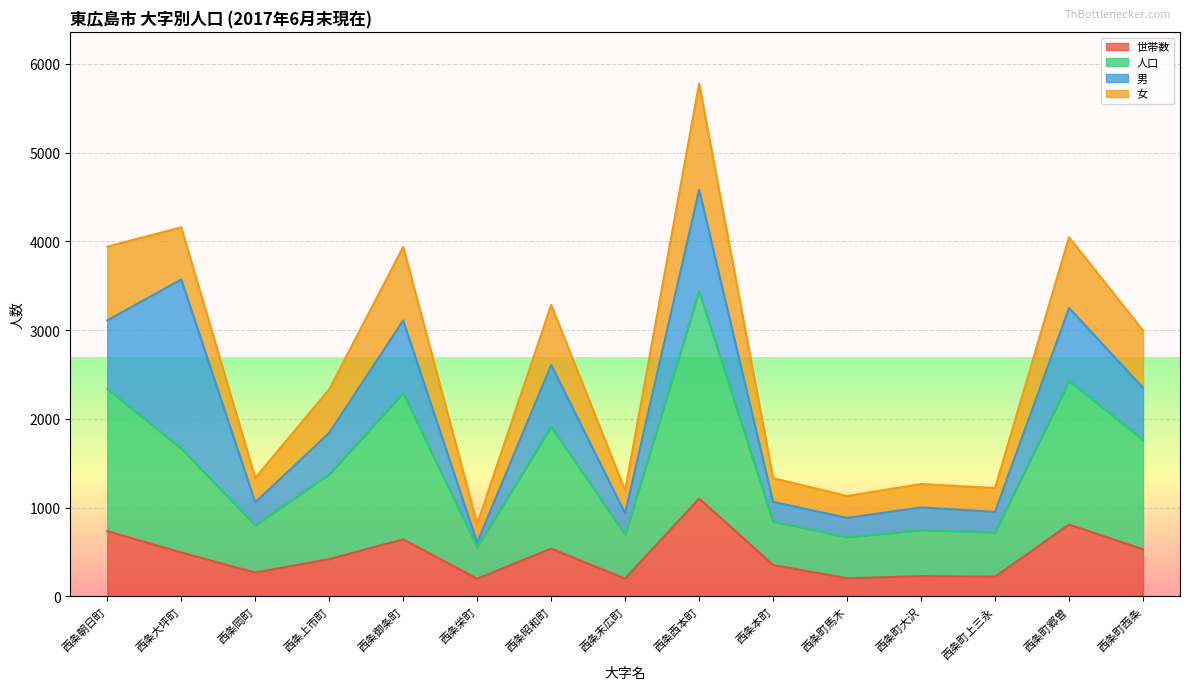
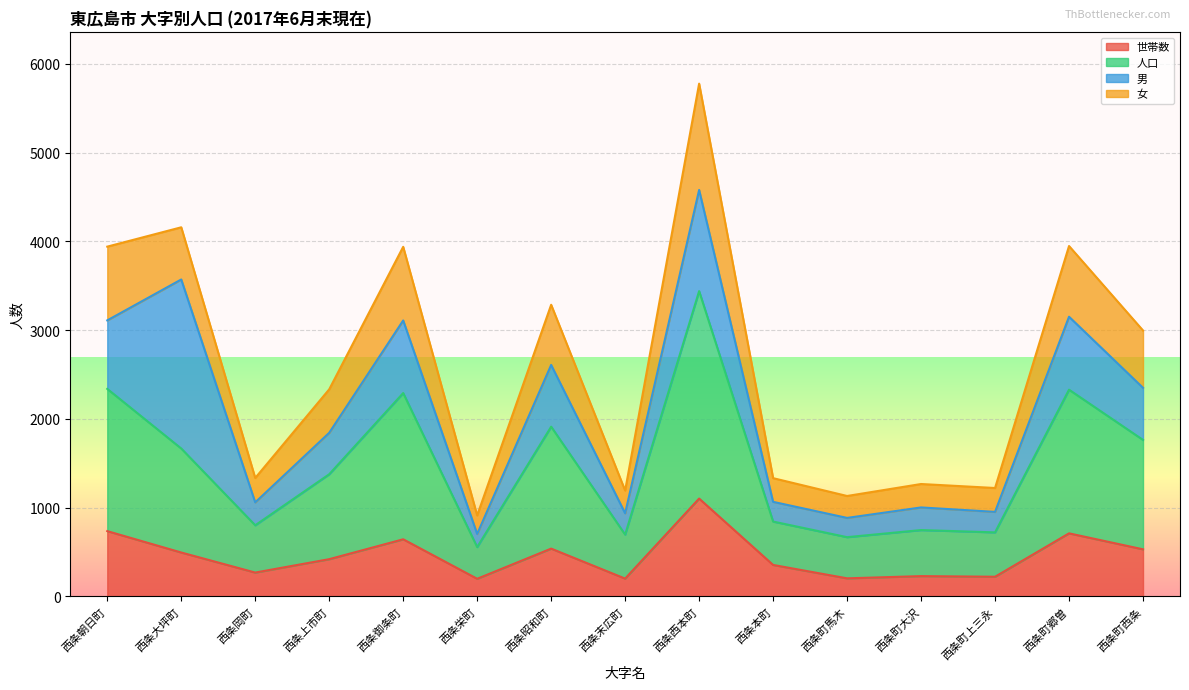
  {
    "世帯数": {
      "西条朝日町": 700,
      "西条大坪町": 500,
      "西条岡町": 300,
      "西条上市町": 400,
      "西条御条町": 600,
      "西条栄町": 200,
      "西条昭和町": 500,
      "西条末広町": 200,
      "西条西本町": 1100,
      "西条本町": 400,
      "西条町馬木": 200,
      "西条町大沢": 200,
      "西条町上三永": 200,
-     "西条町郷曽": 800,
+     "西条町郷曽": 700,
      "西条町西条": 500
    },
    "人口": {
      "西条朝日町": 1600,
      "西条大坪町": 1200,
      "西条岡町": 500,
      "西条上市町": 1000,
      "西条御条町": 1600,
      "西条栄町": 400,
      "西条昭和町": 1400,
      "西条末広町": 500,
      "西条西本町": 2300,
      "西条本町": 500,
      "西条町馬木": 500,
      "西条町大沢": 500,
      "西条町上三永": 500,
      "西条町郷曽": 1600,
      "西条町西条": 1200
    },
    "男": {
      "西条朝日町": 800,
      "西条大坪町": 1900,
      "西条岡町": 300,
      "西条上市町": 500,
      "西条御条町": 800,
-     "西条栄町": 50,
+     "西条栄町": 150,
      "西条昭和町": 700,
      "西条末広町": 200,
      "西条西本町": 1100,
      "西条本町": 200,
      "西条町馬木": 200,
      "西条町大沢": 300,
      "西条町上三永": 200,
      "西条町郷曽": 800,
      "西条町西条": 600
    },
    "女": {
      "西条朝日町": 800,
      "西条大坪町": 600,
      "西条岡町": 300,
      "西条上市町": 500,
      "西条御条町": 800,
      "西条栄町": 200,
      "西条昭和町": 700,
      "西条末広町": 300,
      "西条西本町": 1200,
      "西条本町": 300,
      "西条町馬木": 200,
      "西条町大沢": 300,
      "西条町上三永": 300,
      "西条町郷曽": 800,
      "西条町西条": 600
    }
  }
